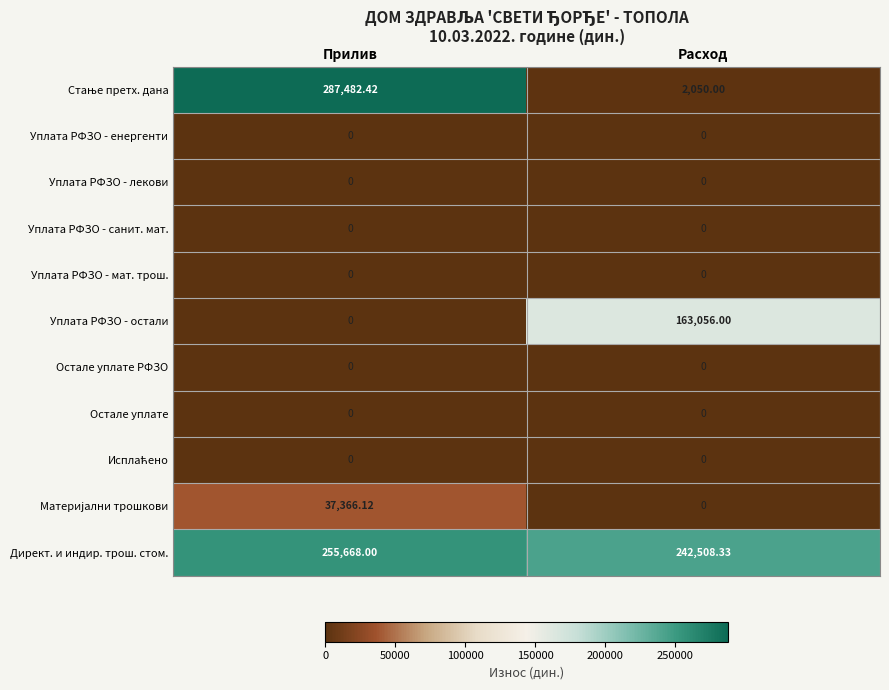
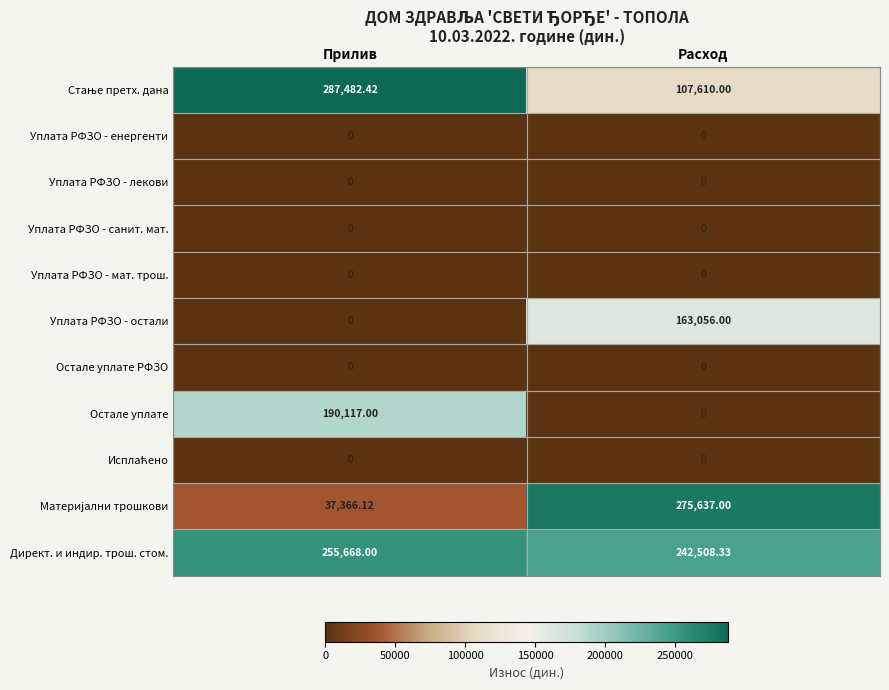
  {
    "Стање претх. дана": {
      "Прилив": "287,482.42",
-     "Расход": "2,050.00"
+     "Расход": "107,610.00"
    },
    "Уплата РФЗО - енергенти": {
      "Прилив": "0",
      "Расход": "0"
    },
    "Уплата РФЗО - лекови": {
      "Прилив": "0",
      "Расход": "0"
    },
    "Уплата РФЗО - санит. мат.": {
      "Прилив": "0",
      "Расход": "0"
    },
    "Уплата РФЗО - мат. трош.": {
      "Прилив": "0",
      "Расход": "0"
    },
    "Уплата РФЗО - остали": {
      "Прилив": "0",
      "Расход": "163,056.00"
    },
    "Остале уплате РФЗО": {
      "Прилив": "0",
      "Расход": "0"
    },
    "Остале уплате": {
-     "Прилив": "0",
+     "Прилив": "190,117.00",
      "Расход": "0"
    },
    "Исплаћено": {
      "Прилив": "0",
      "Расход": "0"
    },
    "Материјални трошкови": {
      "Прилив": "37,366.12",
-     "Расход": "0"
+     "Расход": "275,637.00"
    },
    "Директ. и индир. трош. стом.": {
      "Прилив": "255,668.00",
      "Расход": "242,508.33"
    }
  }
